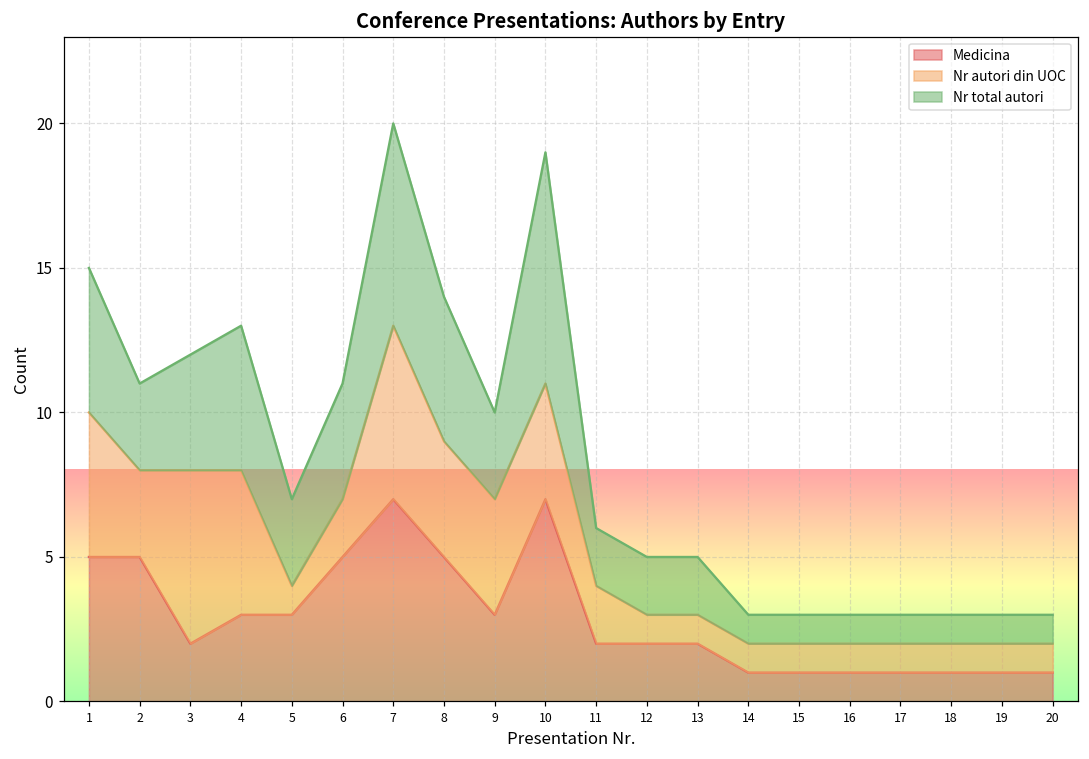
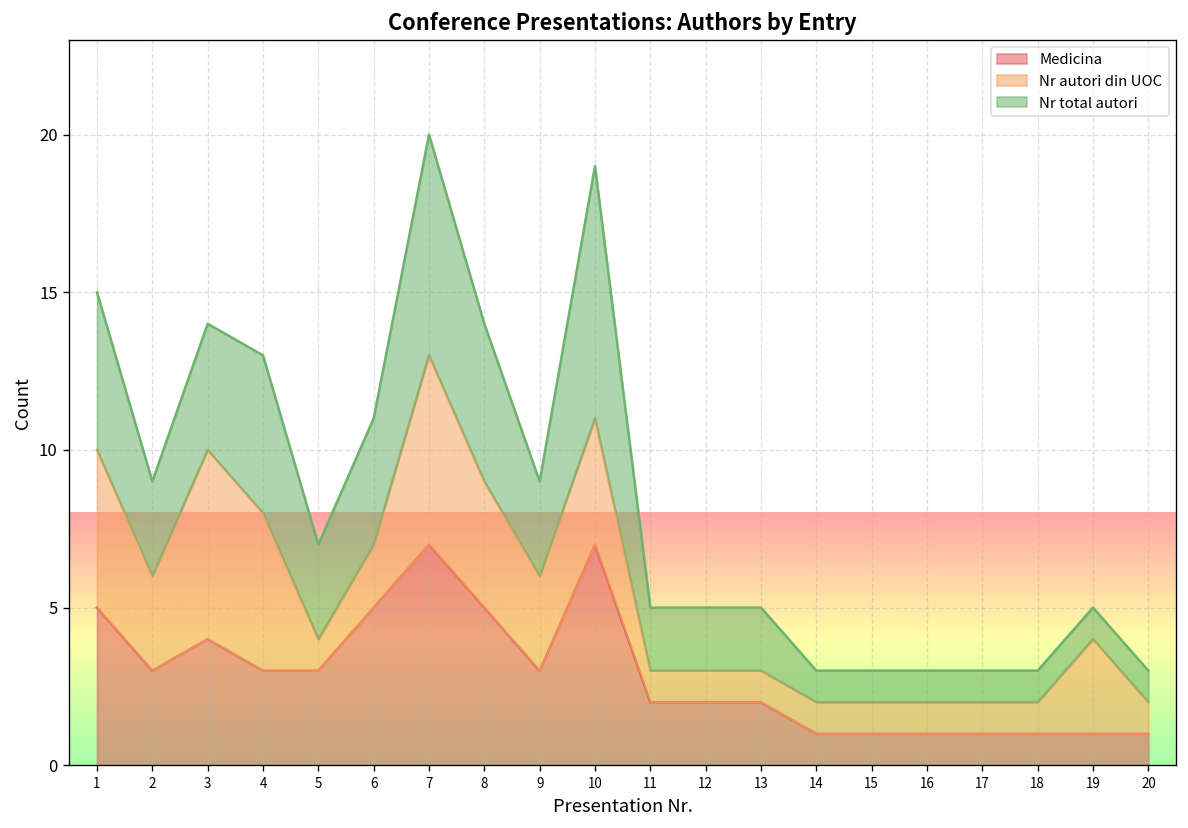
  {
    "Medicina": {
      "1": 5,
-     "2": 5,
-     "3": 2,
+     "2": 3,
+     "3": 4,
      "4": 3,
      "5": 3,
      "6": 5,
      "7": 7,
      "8": 5,
      "9": 3,
      "10": 7,
      "11": 2,
      "12": 2,
      "13": 2,
      "14": 1,
      "15": 1,
      "16": 1,
      "17": 1,
      "18": 1,
      "19": 1,
      "20": 1
    },
    "Nr autori din UOC": {
      "1": 5,
      "2": 3,
      "3": 6,
      "4": 5,
      "5": 1,
      "6": 2,
      "7": 6,
      "8": 4,
-     "9": 4,
+     "9": 3,
      "10": 4,
-     "11": 2,
+     "11": 1,
      "12": 1,
      "13": 1,
      "14": 1,
      "15": 1,
      "16": 1,
      "17": 1,
      "18": 1,
-     "19": 1,
+     "19": 3,
      "20": 1
    },
    "Nr total autori": {
      "1": 5,
      "2": 3,
      "3": 4,
      "4": 5,
      "5": 3,
      "6": 4,
      "7": 7,
      "8": 5,
      "9": 3,
      "10": 8,
      "11": 2,
      "12": 2,
      "13": 2,
      "14": 1,
      "15": 1,
      "16": 1,
      "17": 1,
      "18": 1,
      "19": 1,
      "20": 1
    }
  }
